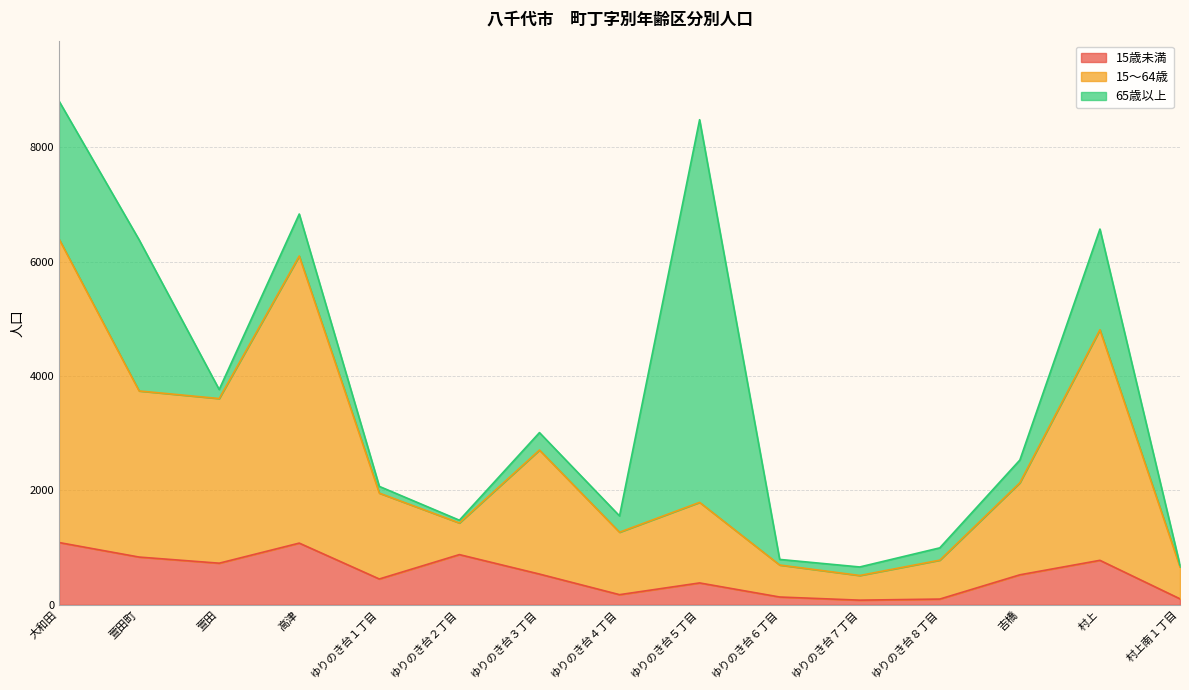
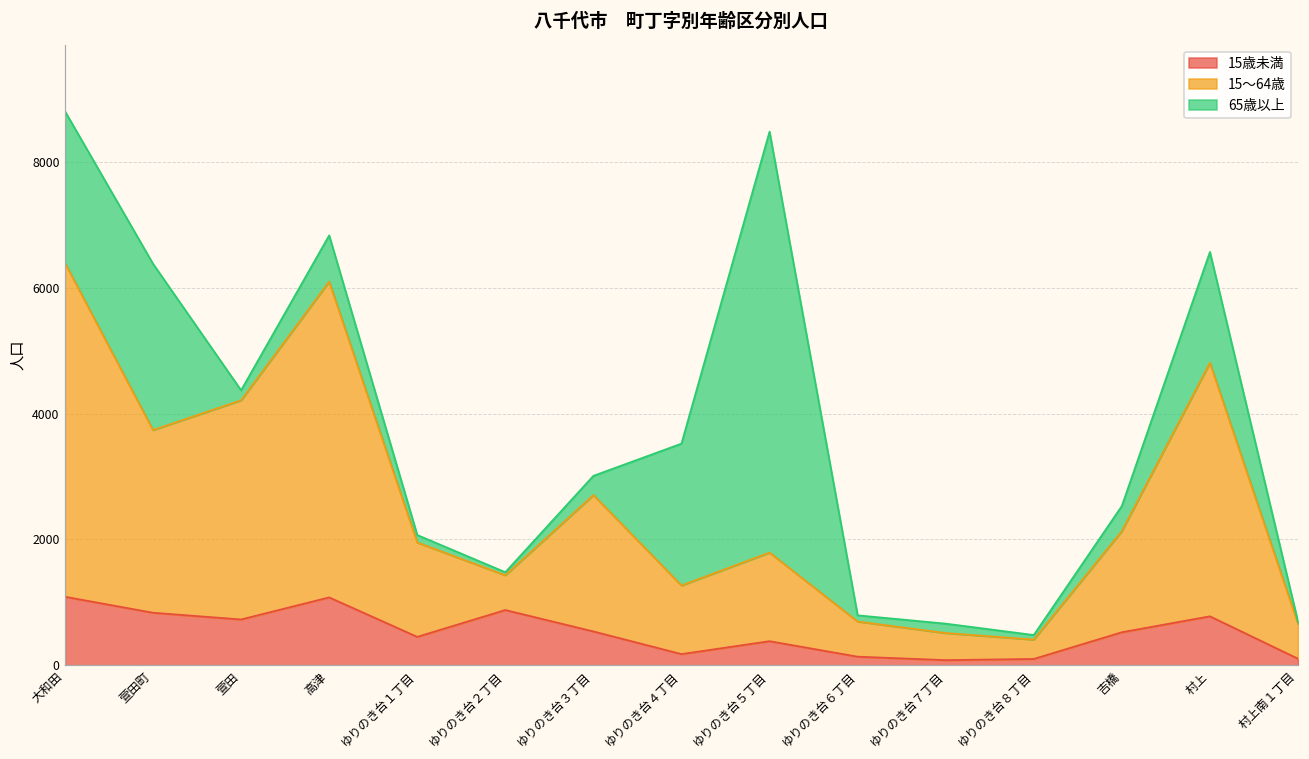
  {
    "15歳未満": {
      "大和田": 1100,
      "萱田町": 800,
      "萱田": 700,
      "高津": 1100,
      "ゆりのき台１丁目": 500,
      "ゆりのき台２丁目": 900,
      "ゆりのき台３丁目": 500,
      "ゆりのき台４丁目": 200,
      "ゆりのき台５丁目": 400,
      "ゆりのき台６丁目": 100,
      "ゆりのき台７丁目": 100,
      "ゆりのき台８丁目": 100,
      "吉橋": 500,
      "村上": 800,
      "村上南１丁目": 100
    },
    "15～64歳": {
      "大和田": 5300,
      "萱田町": 2900,
-     "萱田": 2900,
+     "萱田": 3500,
      "高津": 5000,
      "ゆりのき台１丁目": 1500,
      "ゆりのき台２丁目": 600,
      "ゆりのき台３丁目": 2200,
      "ゆりのき台４丁目": 1100,
      "ゆりのき台５丁目": 1400,
      "ゆりのき台６丁目": 600,
      "ゆりのき台７丁目": 400,
-     "ゆりのき台８丁目": 700,
+     "ゆりのき台８丁目": 300,
      "吉橋": 1600,
      "村上": 4000
    },
    "65歳以上": {
      "大和田": 2400,
      "萱田町": 2600,
      "萱田": 200,
      "高津": 700,
      "ゆりのき台１丁目": 100,
      "ゆりのき台２丁目": 0,
      "ゆりのき台３丁目": 300,
-     "ゆりのき台４丁目": 300,
+     "ゆりのき台４丁目": 2300,
      "ゆりのき台５丁目": 6700,
      "ゆりのき台６丁目": 100,
      "ゆりのき台７丁目": 100,
-     "ゆりのき台８丁目": 200,
+     "ゆりのき台８丁目": 100,
      "吉橋": 400,
      "村上": 1800
    }
  }
